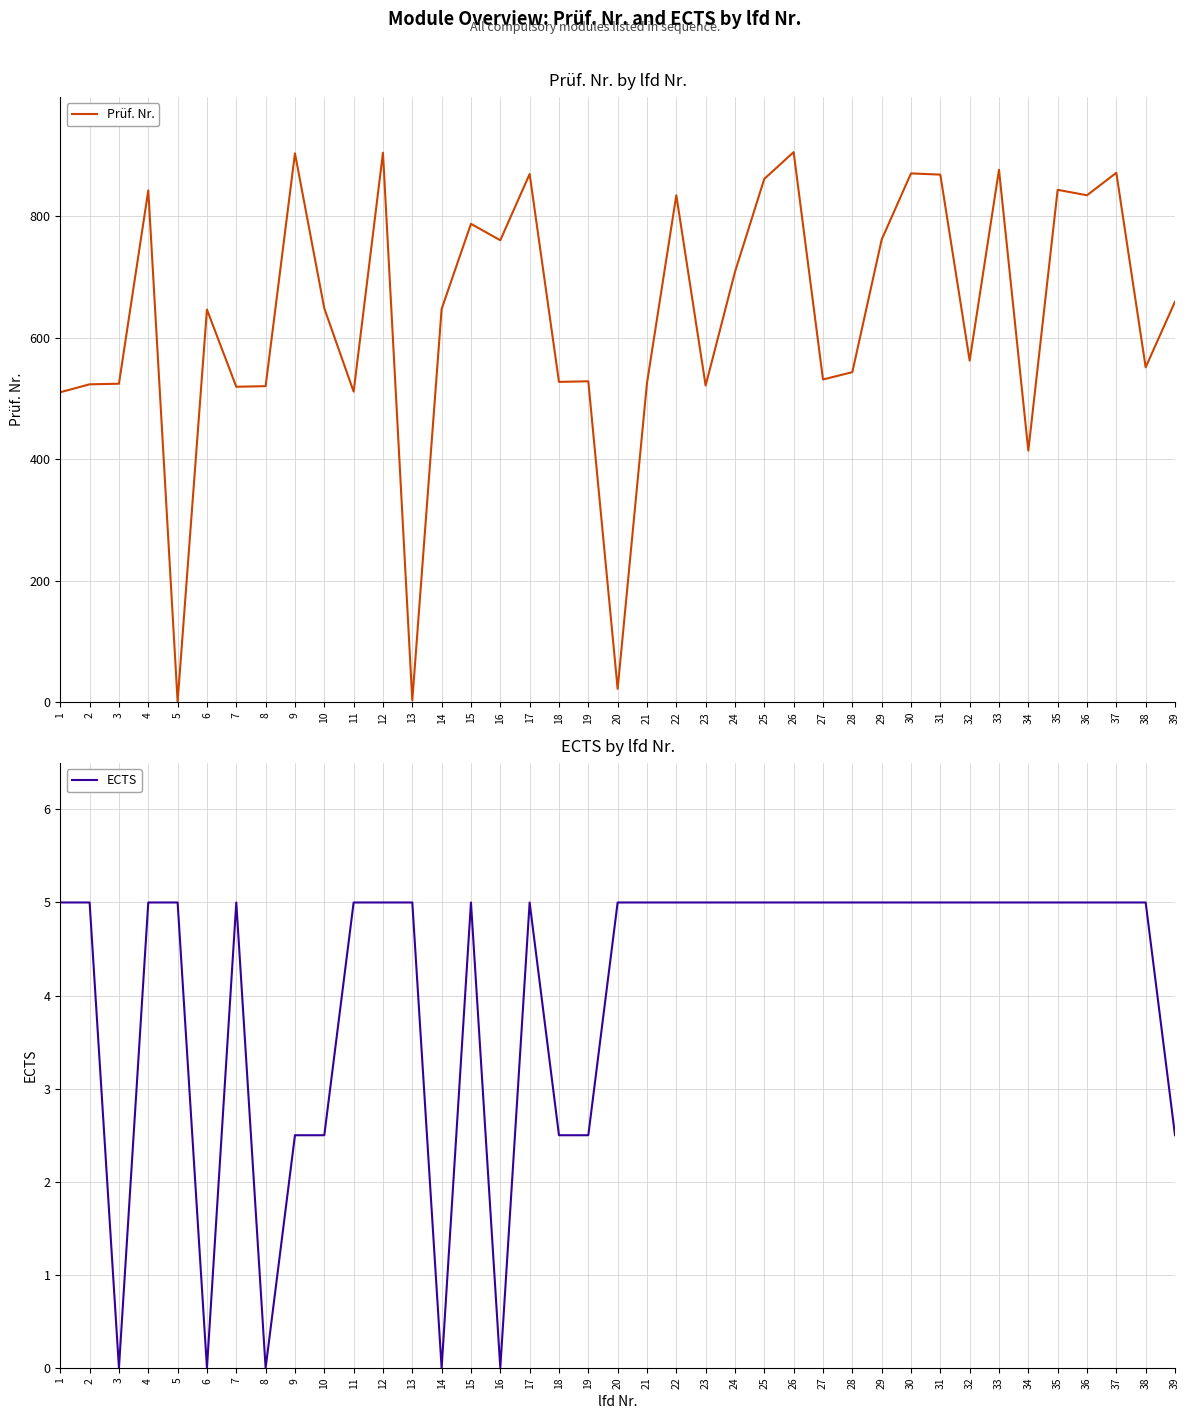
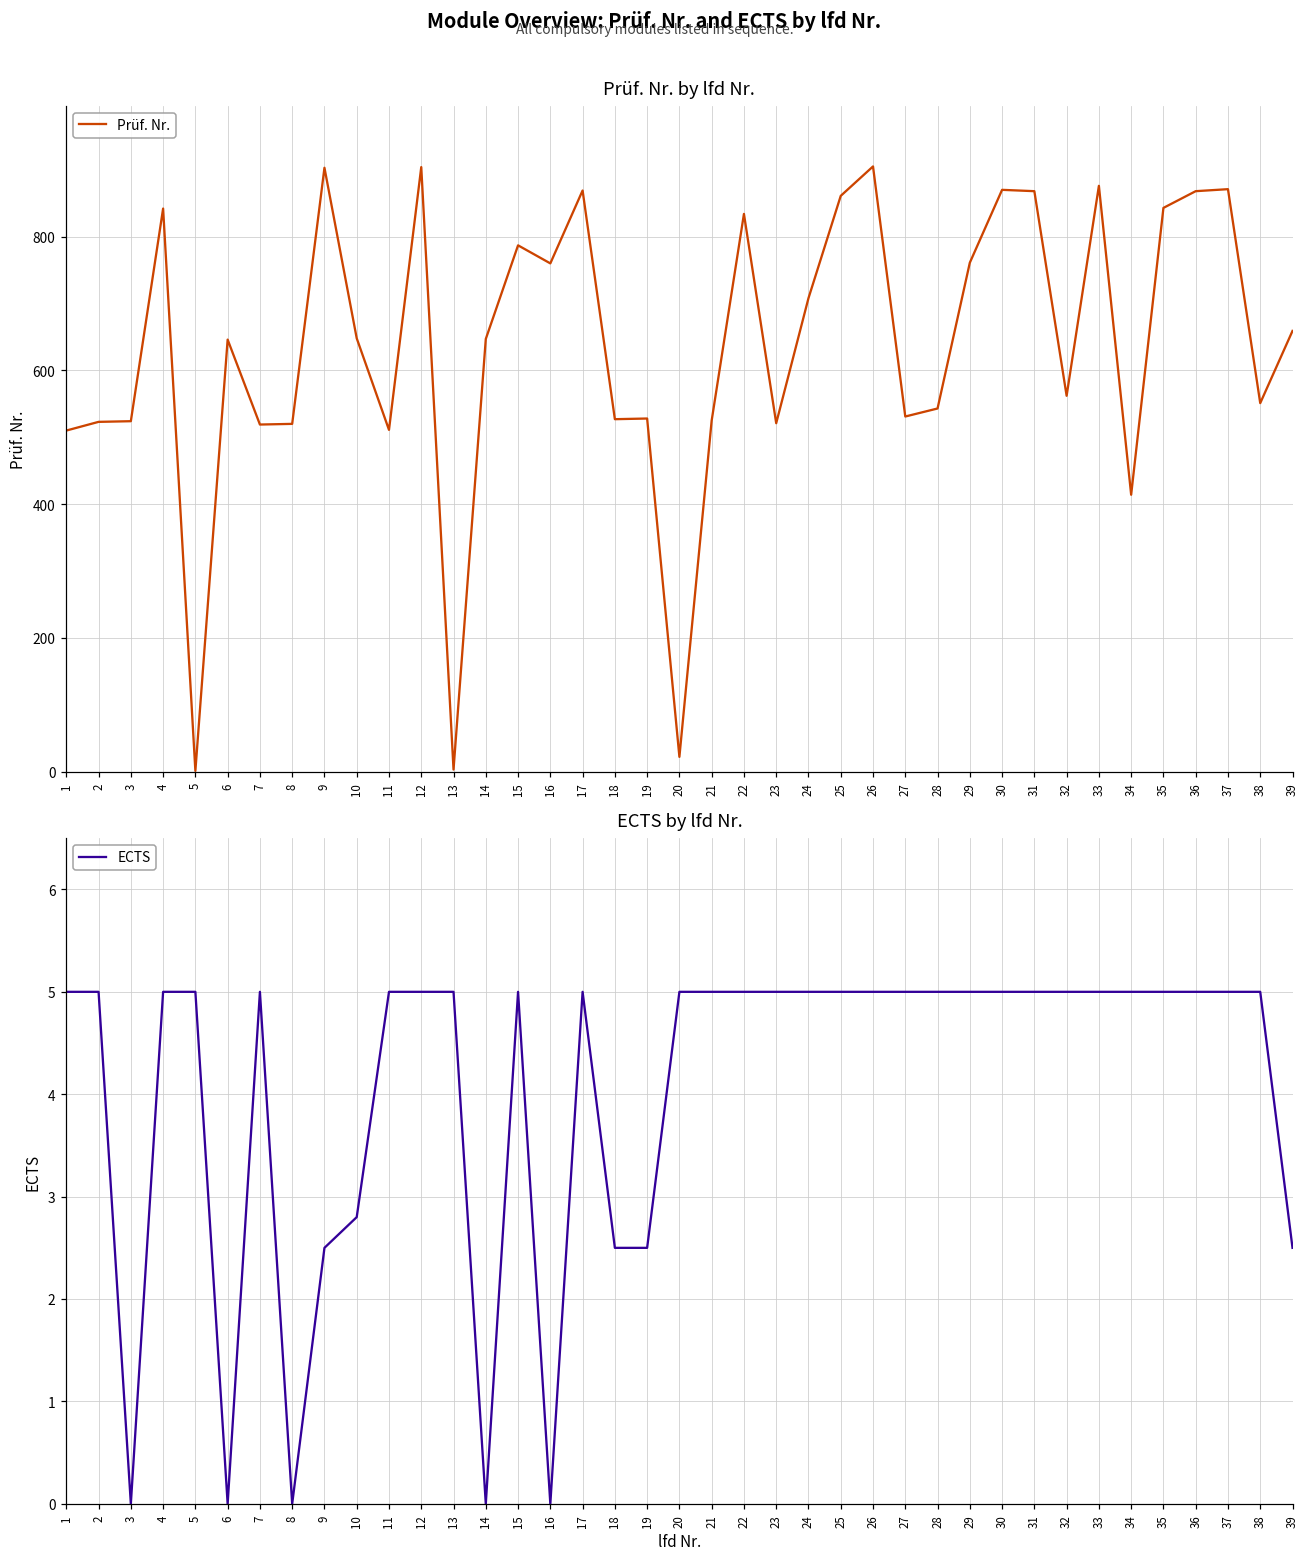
  {
    "Prüf. Nr. by lfd Nr.": {
      "1": 510,
      "2": 520,
      "3": 520,
      "4": 840,
      "5": 0,
      "6": 650,
      "7": 520,
      "8": 520,
      "9": 900,
      "10": 650,
      "11": 510,
      "12": 900,
      "13": 0,
      "14": 650,
      "15": 790,
      "16": 760,
      "17": 870,
      "18": 530,
      "19": 530,
      "20": 20,
      "21": 530,
      "22": 830,
      "23": 520,
      "24": 710,
      "25": 860,
      "26": 910,
      "27": 530,
      "28": 540,
      "29": 760,
      "30": 870,
      "31": 870,
      "32": 560,
      "33": 880,
      "34": 410,
      "35": 840,
-     "36": 830,
+     "36": 870,
      "37": 870,
      "38": 550,
      "39": 660
    },
    "ECTS by lfd Nr.": {
      "1": 5.0,
      "2": 5.0,
      "3": 0.0,
      "4": 5.0,
      "5": 5.0,
      "6": 0.0,
      "7": 5.0,
      "8": 0.0,
      "9": 2.5,
-     "10": 2.5,
+     "10": 2.8,
      "11": 5.0,
      "12": 5.0,
      "13": 5.0,
      "14": 0.0,
      "15": 5.0,
      "16": 0.0,
      "17": 5.0,
      "18": 2.5,
      "19": 2.5,
      "20": 5.0,
      "21": 5.0,
      "22": 5.0,
      "23": 5.0,
      "24": 5.0,
      "25": 5.0,
      "26": 5.0,
      "27": 5.0,
      "28": 5.0,
      "29": 5.0,
      "30": 5.0,
      "31": 5.0,
      "32": 5.0,
      "33": 5.0,
      "34": 5.0,
      "35": 5.0,
      "36": 5.0,
      "37": 5.0,
      "38": 5.0,
      "39": 2.5
    }
  }
